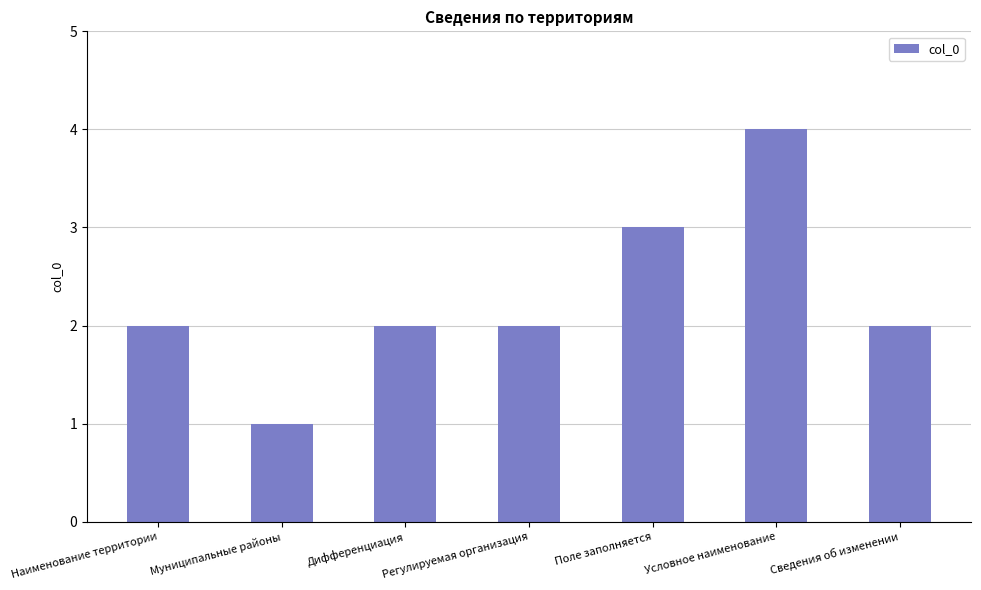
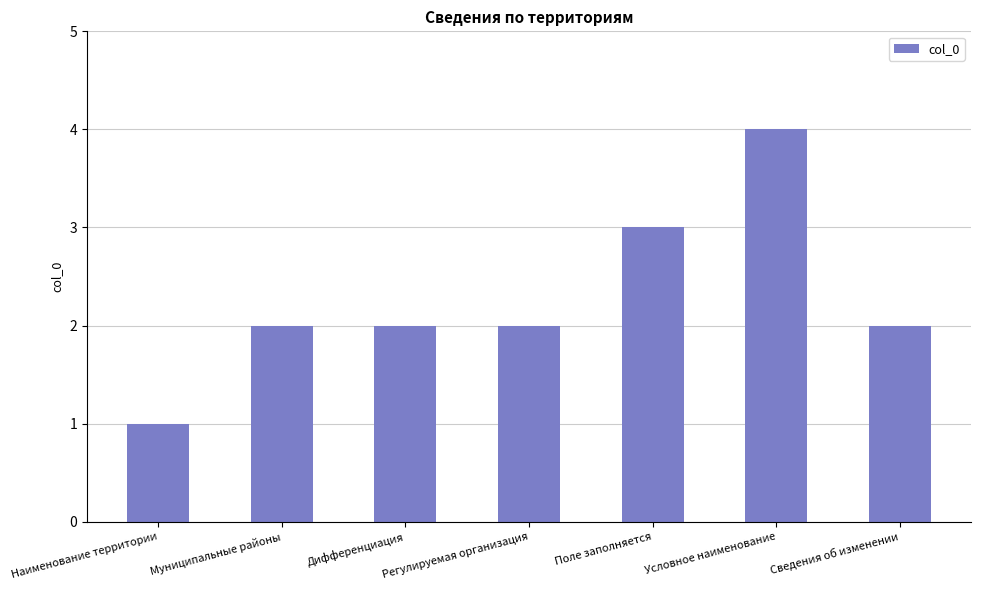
  {
-   "Наименование территории": 2,
-   "Муниципальные районы": 1,
+   "Наименование территории": 1,
+   "Муниципальные районы": 2,
    "Дифференциация": 2,
    "Регулируемая организация": 2,
    "Поле заполняется": 3,
    "Условное наименование": 4,
    "Сведения об изменении": 2
  }
